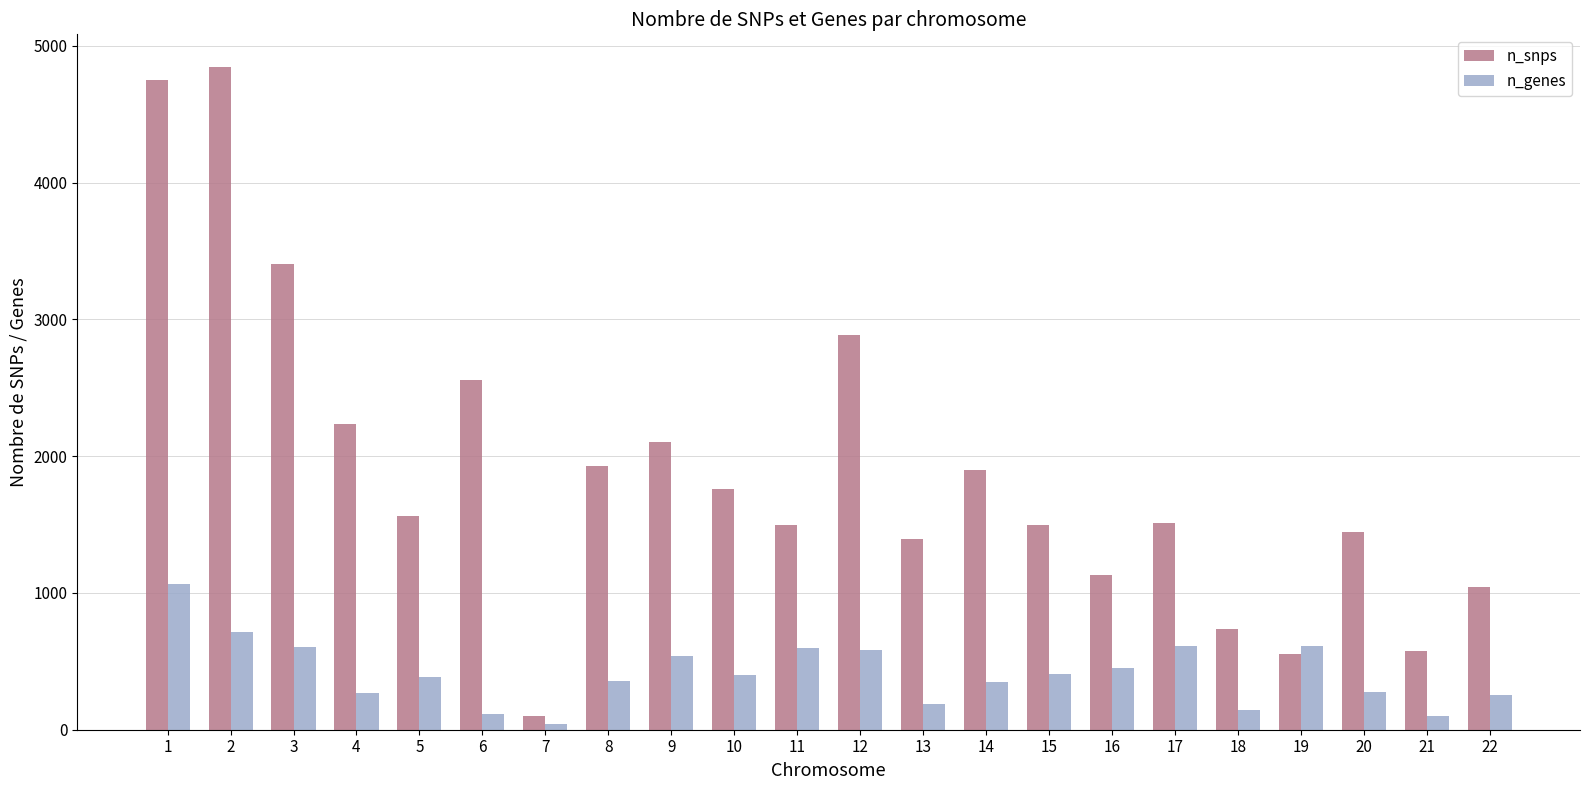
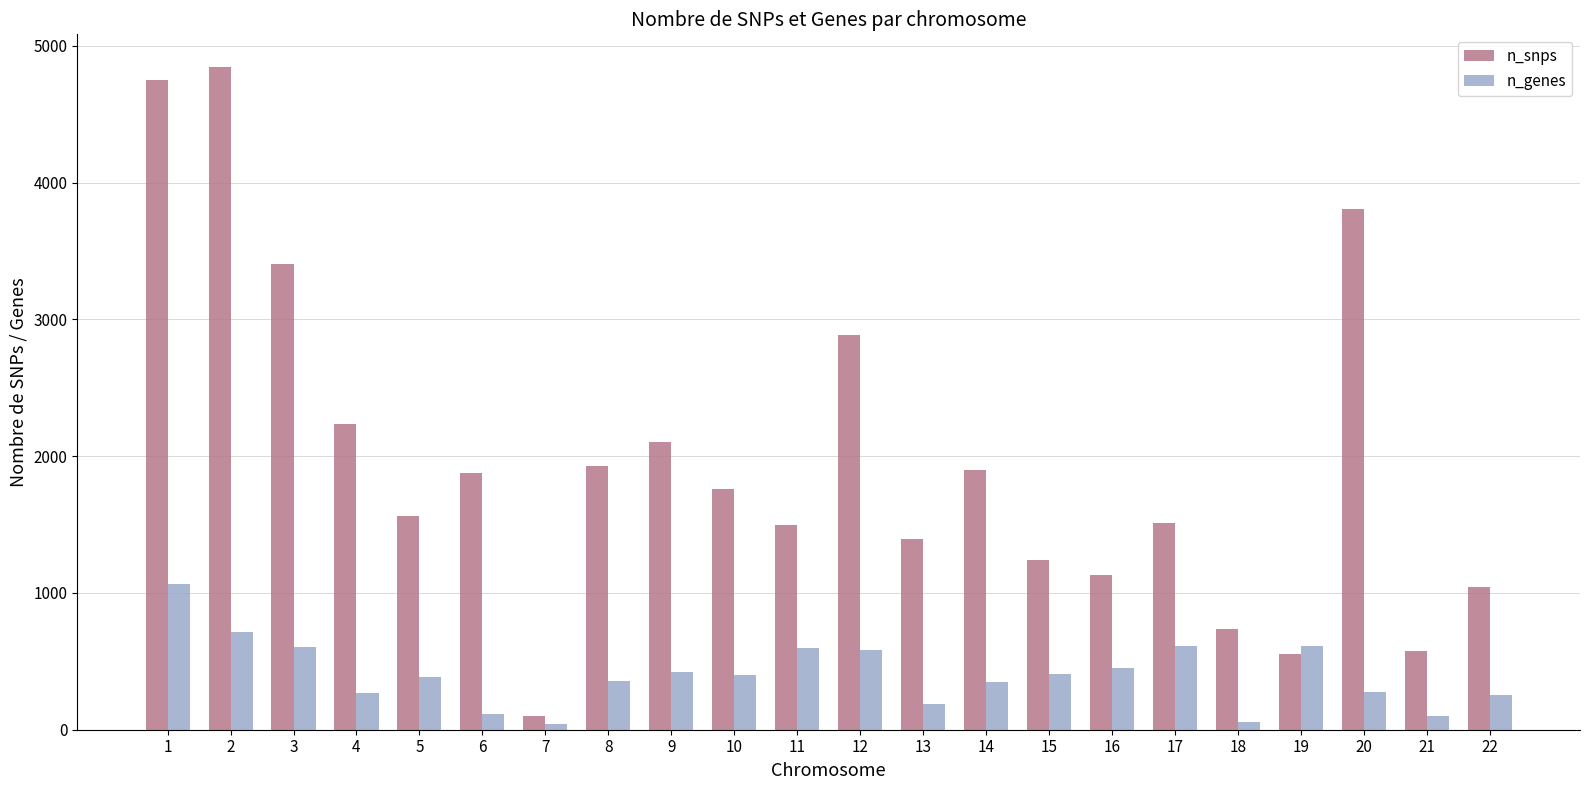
  {
    "n_snps": {
      "1": 4750,
      "2": 4840,
      "3": 3410,
      "4": 2240,
      "5": 1570,
-     "6": 2560,
+     "6": 1880,
      "7": 100,
      "8": 1930,
      "9": 2100,
      "10": 1760,
      "11": 1490,
      "12": 2880,
      "13": 1390,
      "14": 1900,
-     "15": 1500,
+     "15": 1240,
      "16": 1130,
      "17": 1510,
      "18": 740,
      "19": 560,
-     "20": 1440,
+     "20": 3810,
      "21": 570,
      "22": 1040
    },
    "n_genes": {
      "1": 1070,
      "2": 710,
      "3": 600,
      "4": 270,
      "5": 390,
      "6": 120,
      "7": 40,
      "8": 360,
-     "9": 540,
+     "9": 420,
      "10": 400,
      "11": 600,
      "12": 580,
      "13": 190,
      "14": 350,
      "15": 400,
      "16": 450,
      "17": 610,
-     "18": 140,
+     "18": 60,
      "19": 610,
      "20": 280,
      "21": 100,
      "22": 260
    }
  }
